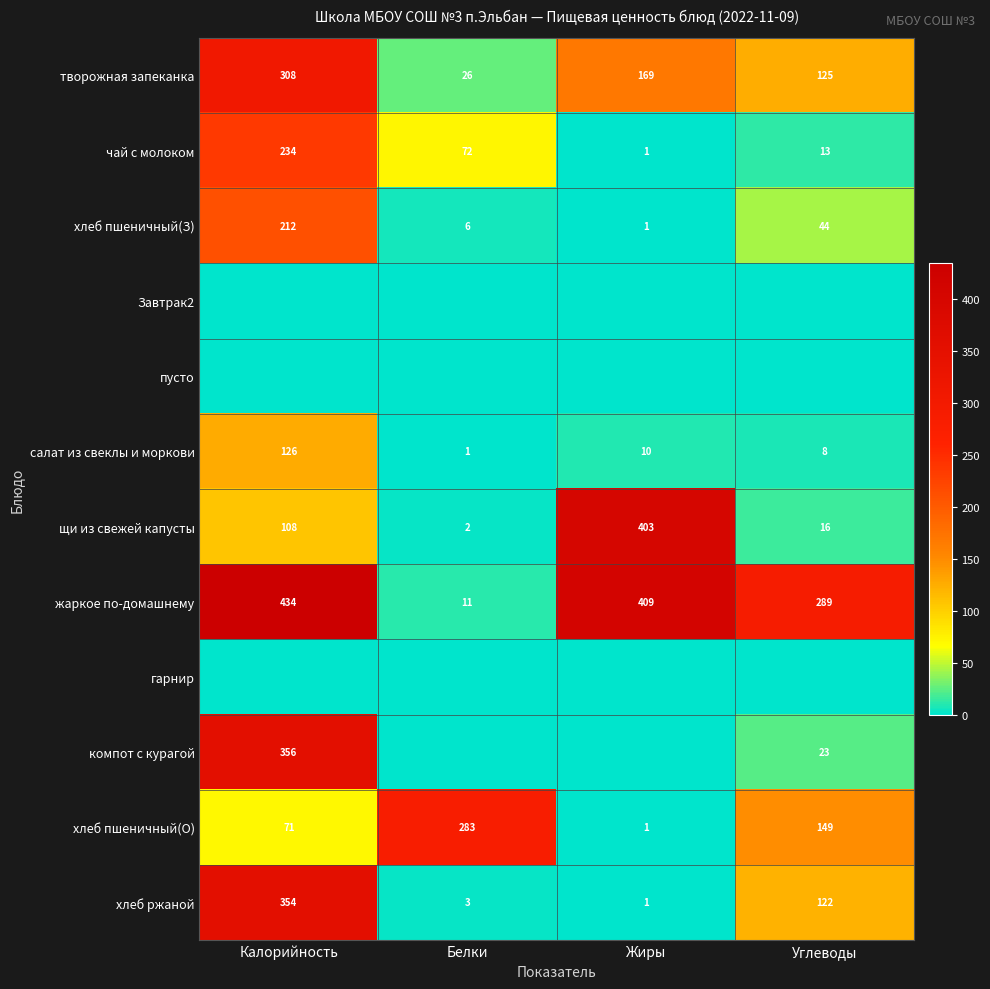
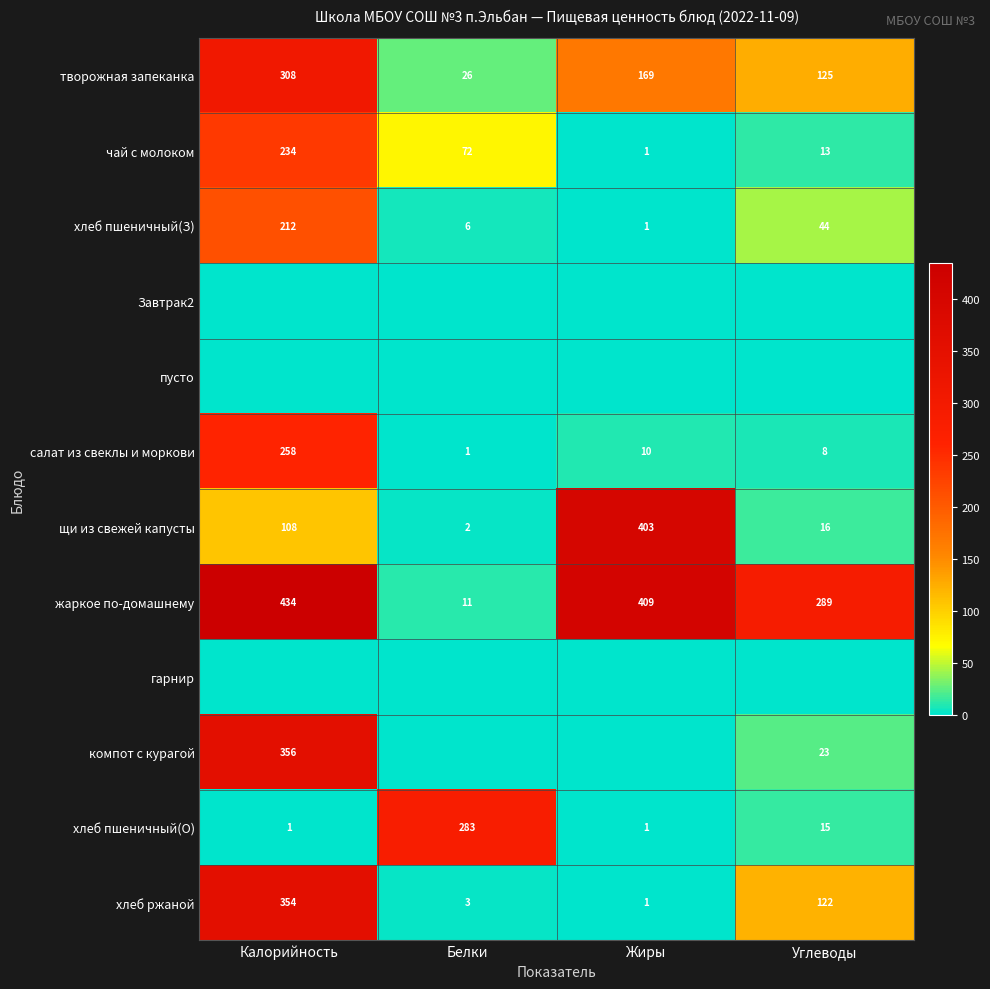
  {
    "творожная запеканка": {
      "Калорийность": 308,
      "Белки": 26,
      "Жиры": 169,
      "Углеводы": 125
    },
    "чай с молоком": {
      "Калорийность": 234,
      "Белки": 72,
      "Жиры": 1,
      "Углеводы": 13
    },
    "хлеб пшеничный(З)": {
      "Калорийность": 212,
      "Белки": 6,
      "Жиры": 1,
      "Углеводы": 44
    },
    "салат из свеклы и моркови": {
-     "Калорийность": 126,
+     "Калорийность": 258,
      "Белки": 1,
      "Жиры": 10,
      "Углеводы": 8
    },
    "щи из свежей капусты": {
      "Калорийность": 108,
      "Белки": 2,
      "Жиры": 403,
      "Углеводы": 16
    },
    "жаркое по-домашнему": {
      "Калорийность": 434,
      "Белки": 11,
      "Жиры": 409,
      "Углеводы": 289
    },
    "компот с курагой": {
      "Калорийность": 356,
      "Углеводы": 23
    },
    "хлеб пшеничный(О)": {
-     "Калорийность": 71,
+     "Калорийность": 1,
      "Белки": 283,
      "Жиры": 1,
-     "Углеводы": 149
+     "Углеводы": 15
    },
    "хлеб ржаной": {
      "Калорийность": 354,
      "Белки": 3,
      "Жиры": 1,
      "Углеводы": 122
    }
  }
